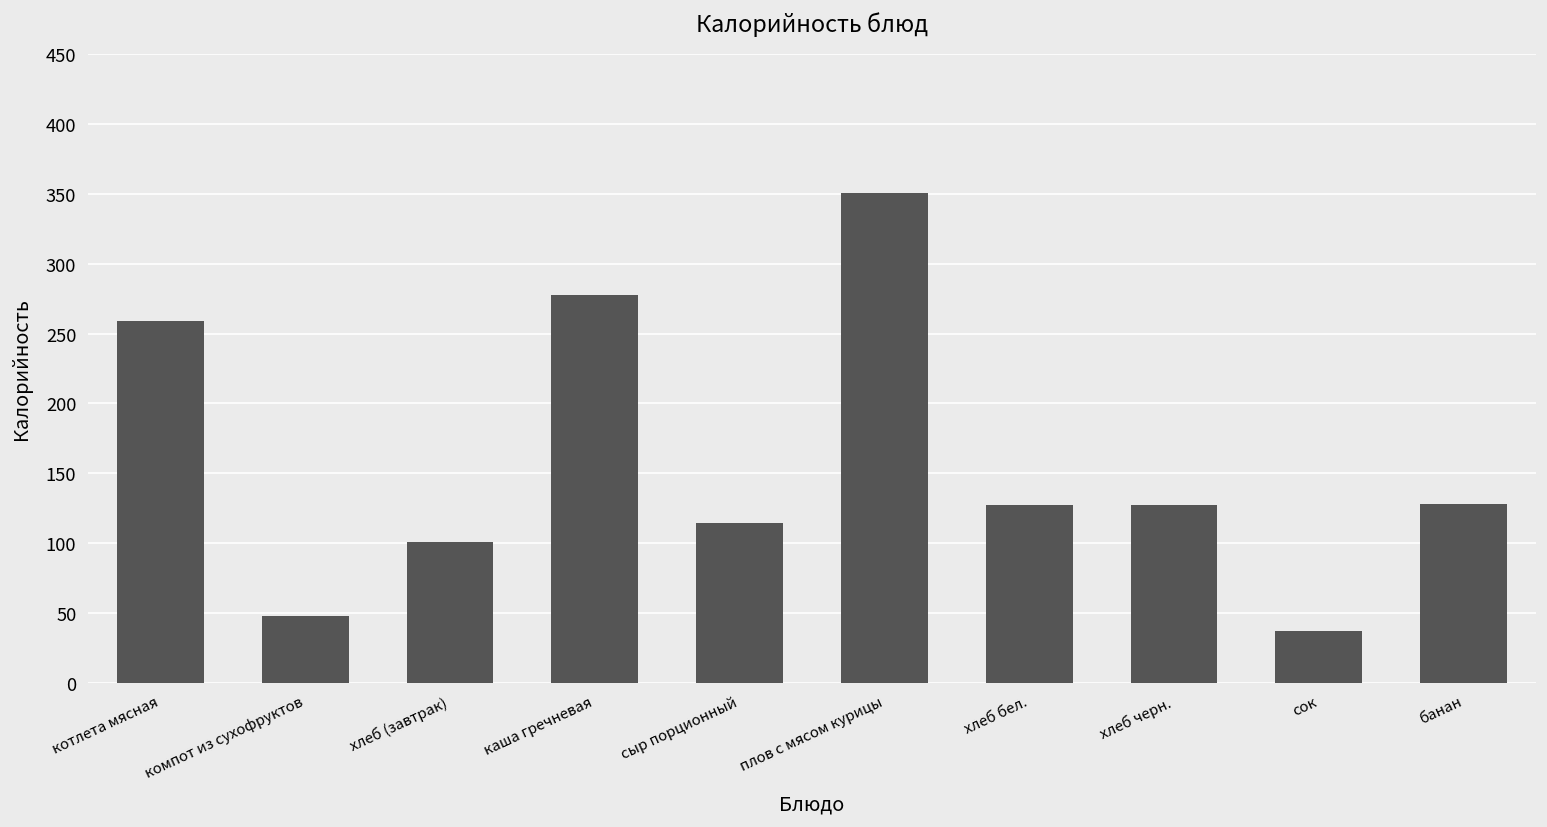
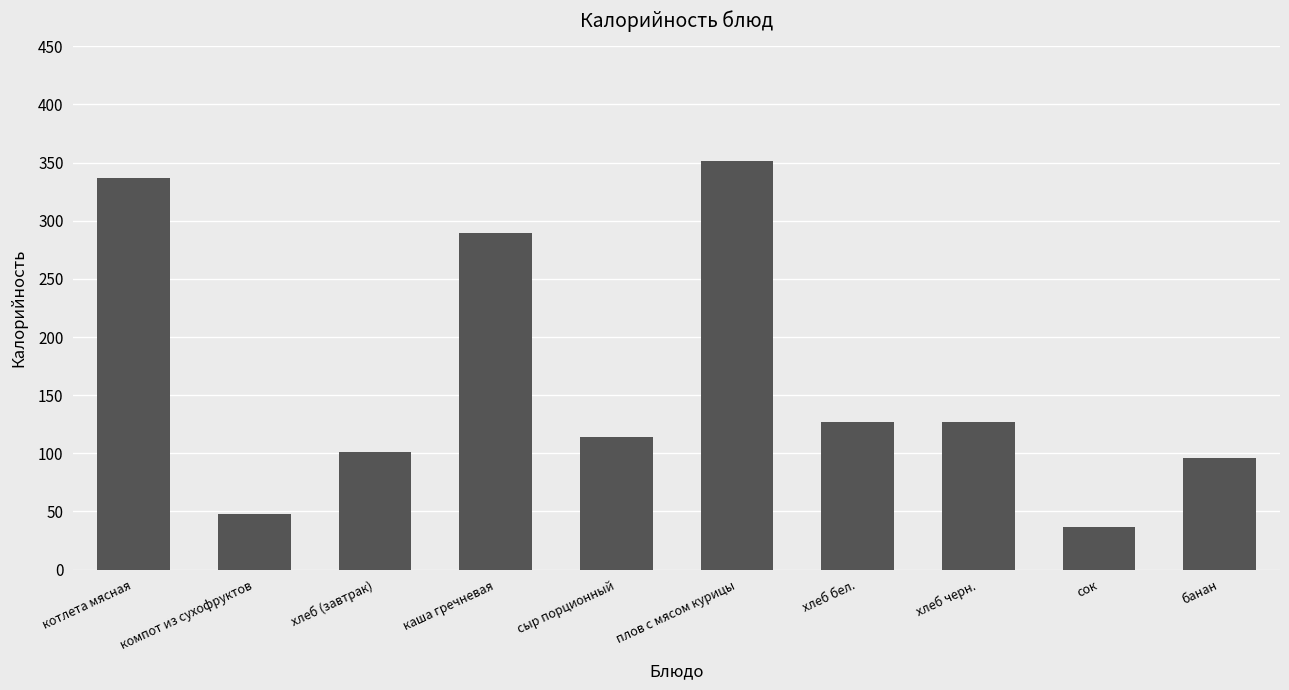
  {
-   "котлета мясная": 259,
+   "котлета мясная": 337,
    "компот из сухофруктов": 48,
    "хлеб (завтрак)": 101,
-   "каша гречневая": 278,
+   "каша гречневая": 289,
    "сыр порционный": 114,
    "плов с мясом курицы": 351,
    "хлеб бел.": 127,
    "хлеб черн.": 127,
    "сок": 37,
-   "банан": 128
+   "банан": 96
  }
